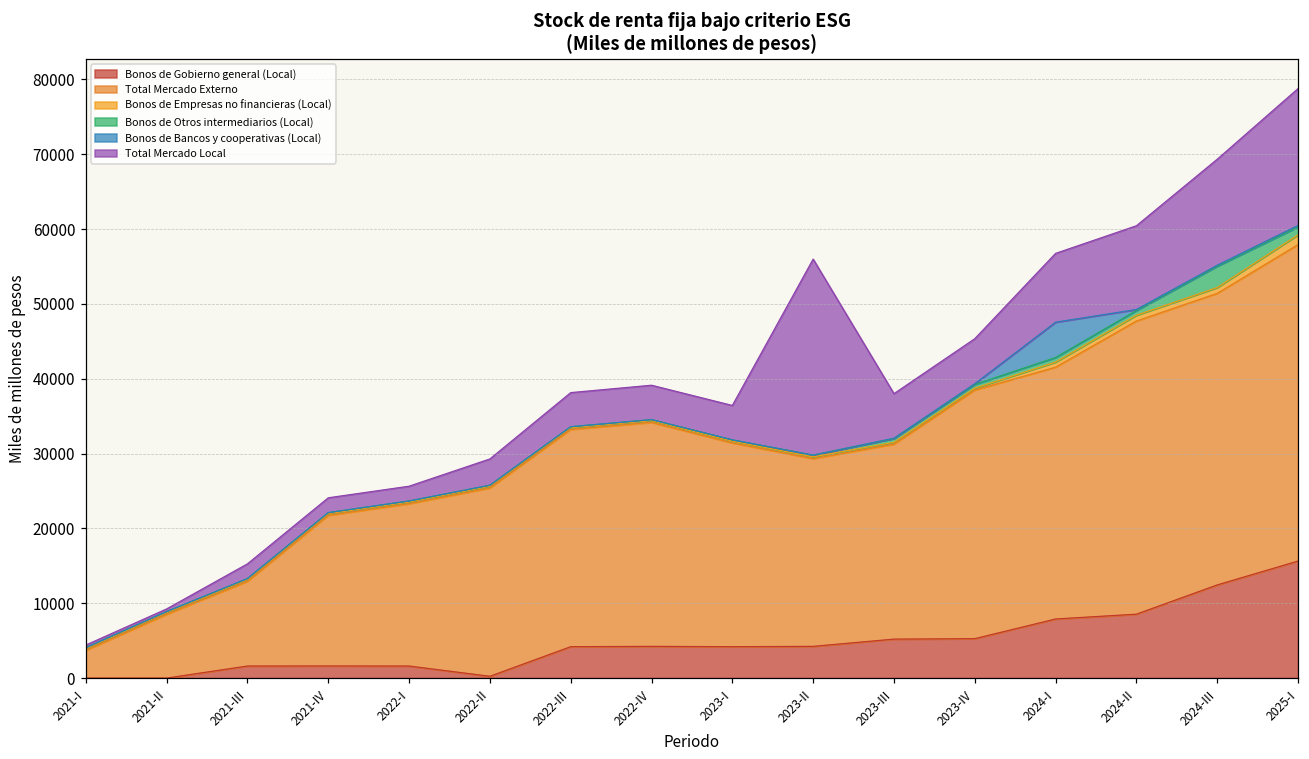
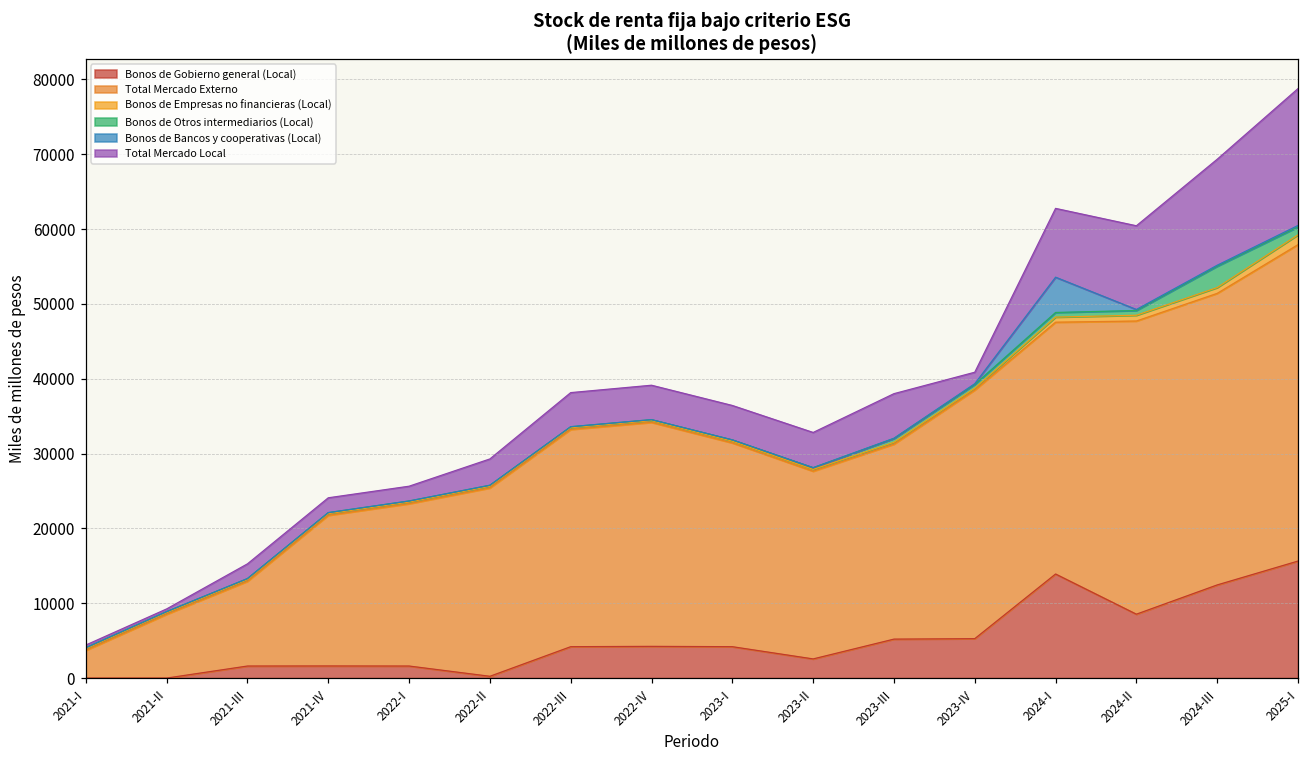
  {
    "Bonos de Gobierno general (Local)": {
      "2021-I": 0,
      "2021-II": 0,
      "2021-III": 2000,
      "2021-IV": 2000,
      "2022-I": 2000,
      "2022-II": 0,
      "2022-III": 4000,
      "2022-IV": 4000,
      "2023-I": 4000,
-     "2023-II": 4000,
+     "2023-II": 3000,
      "2023-III": 5000,
      "2023-IV": 5000,
-     "2024-I": 8000,
+     "2024-I": 14000,
      "2024-II": 9000,
      "2024-III": 12000,
      "2025-I": 16000
    },
    "Bonos de Otros intermediarios (Local)": {
      "2024-I": 1000
    },
    "Bonos de Bancos y cooperativas (Local)": {
      "2024-I": 5000
    },
    "Total Mercado Local": {
      "2021-III": 2000,
      "2021-IV": 2000,
      "2022-I": 2000,
      "2022-II": 4000,
      "2022-III": 5000,
      "2022-IV": 5000,
      "2023-I": 5000,
-     "2023-II": 26000,
+     "2023-II": 5000,
      "2023-III": 6000,
-     "2023-IV": 6000,
+     "2023-IV": 2000,
      "2024-I": 9000,
      "2024-II": 11000,
      "2024-III": 14000,
      "2025-I": 18000
    }
  }
